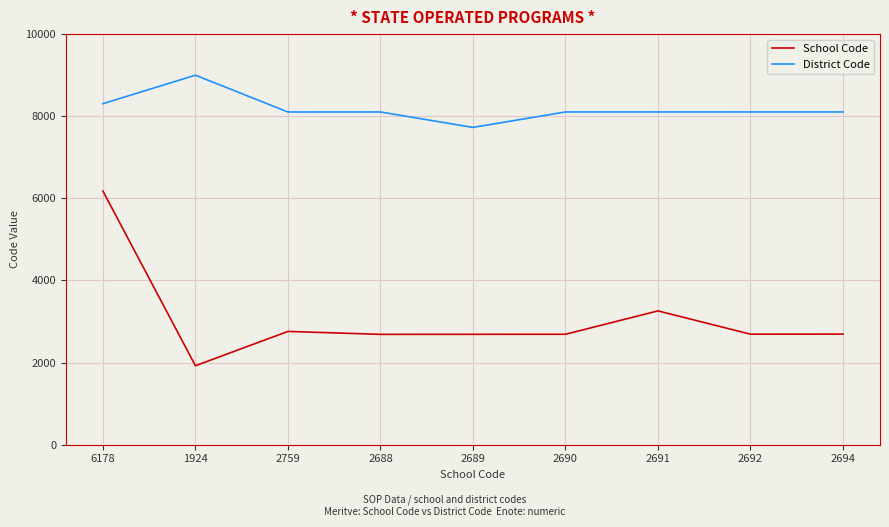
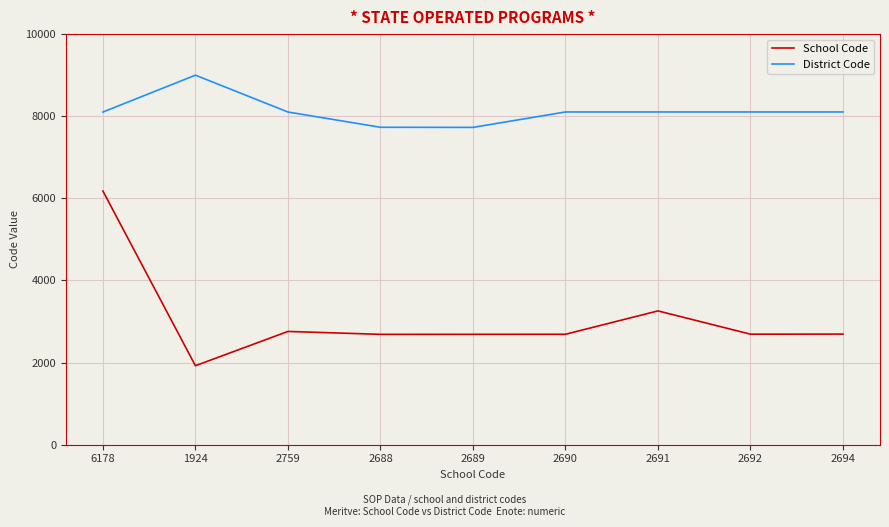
  {
    "School Code": {
      "6178": 6200,
      "1924": 1900,
      "2759": 2800,
      "2688": 2700,
      "2689": 2700,
      "2690": 2700,
      "2691": 3300,
      "2692": 2700,
      "2694": 2700
    },
    "District Code": {
-     "6178": 8300,
+     "6178": 8100,
      "1924": 9000,
      "2759": 8100,
-     "2688": 8100,
+     "2688": 7700,
      "2689": 7700,
      "2690": 8100,
      "2691": 8100,
      "2692": 8100,
      "2694": 8100
    }
  }
